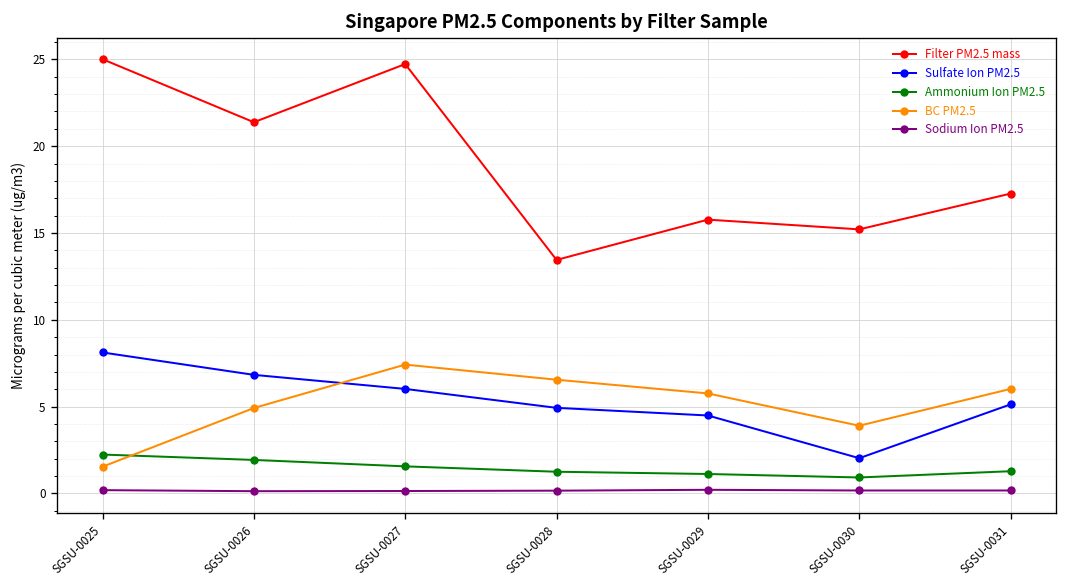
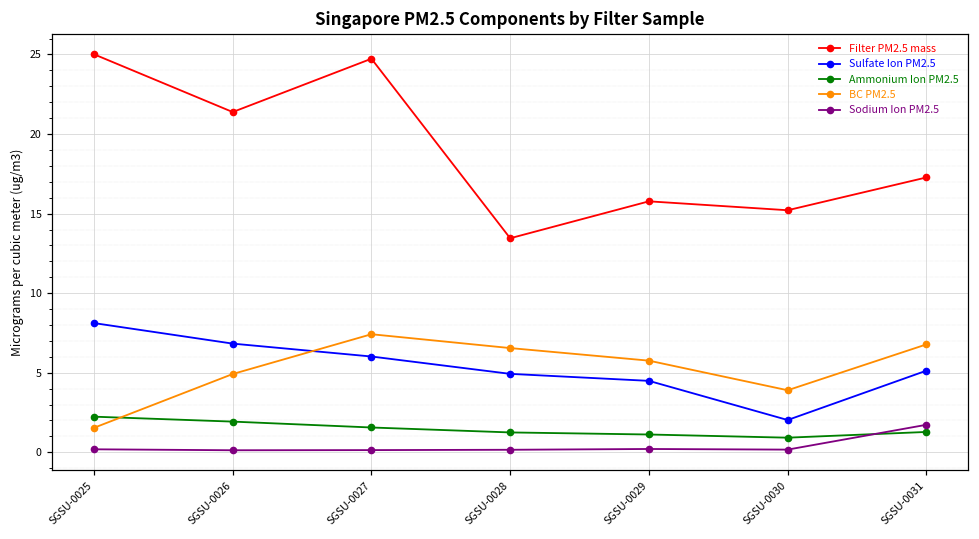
  {
    "Filter PM2.5 mass": {
      "SGSU-0025": 25.0,
      "SGSU-0026": 21.4,
      "SGSU-0027": 24.7,
      "SGSU-0028": 13.5,
      "SGSU-0029": 15.8,
      "SGSU-0030": 15.2,
      "SGSU-0031": 17.3
    },
    "Sulfate Ion PM2.5": {
      "SGSU-0025": 8.1,
      "SGSU-0026": 6.8,
      "SGSU-0027": 6.0,
      "SGSU-0028": 4.9,
      "SGSU-0029": 4.5,
      "SGSU-0030": 2.0,
      "SGSU-0031": 5.1
    },
    "Ammonium Ion PM2.5": {
      "SGSU-0025": 2.2,
      "SGSU-0026": 1.9,
      "SGSU-0027": 1.6,
      "SGSU-0028": 1.3,
      "SGSU-0029": 1.1,
      "SGSU-0030": 0.9,
      "SGSU-0031": 1.3
    },
    "BC PM2.5": {
      "SGSU-0025": 1.5,
      "SGSU-0026": 4.9,
      "SGSU-0027": 7.4,
      "SGSU-0028": 6.6,
      "SGSU-0029": 5.8,
      "SGSU-0030": 3.9,
-     "SGSU-0031": 6.0
+     "SGSU-0031": 6.8
    },
    "Sodium Ion PM2.5": {
      "SGSU-0025": 0.2,
      "SGSU-0026": 0.1,
      "SGSU-0027": 0.1,
      "SGSU-0028": 0.2,
      "SGSU-0029": 0.2,
      "SGSU-0030": 0.2,
-     "SGSU-0031": 0.2
+     "SGSU-0031": 1.7
    }
  }
